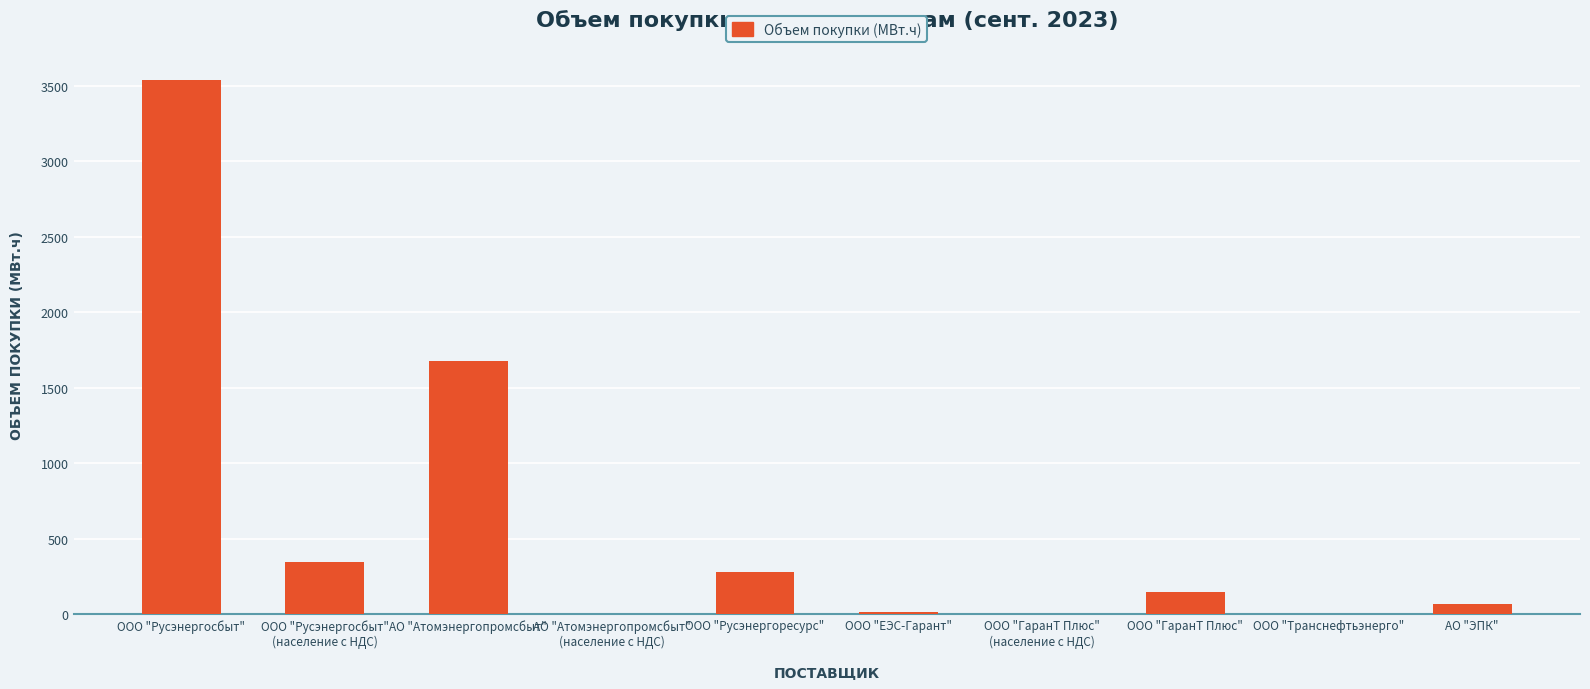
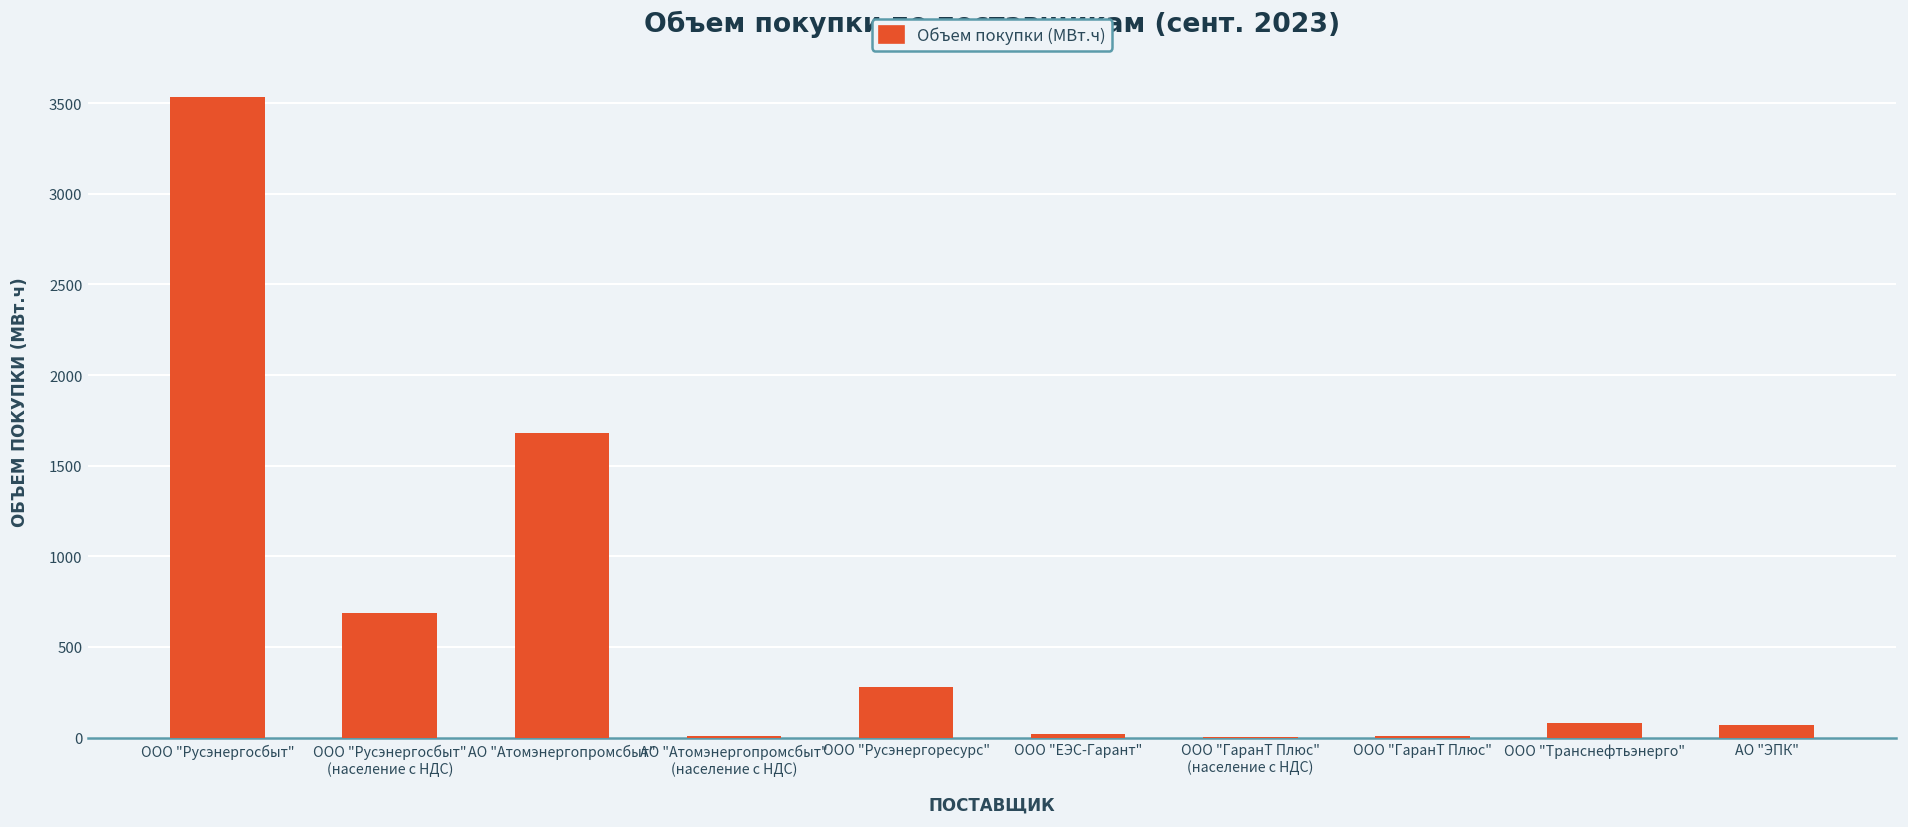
  {
    "ООО \"Русэнергосбыт\"": 3540,
-   "ООО \"Русэнергосбыт\" (население с НДС)": 350,
+   "ООО \"Русэнергосбыт\" (население с НДС)": 690,
    "АО \"Атомэнергопромсбыт\"": 1680,
    "ООО \"Русэнергоресурс\"": 280,
    "ООО \"ЕЭС-Гарант\"": 20,
-   "ООО \"ГаранТ Плюс\"": 150,
-   "ООО \"Транснефтьэнерго\"": 10,
+   "ООО \"ГаранТ Плюс\"": 10,
+   "ООО \"Транснефтьэнерго\"": 80,
    "АО \"ЭПК\"": 70
  }
